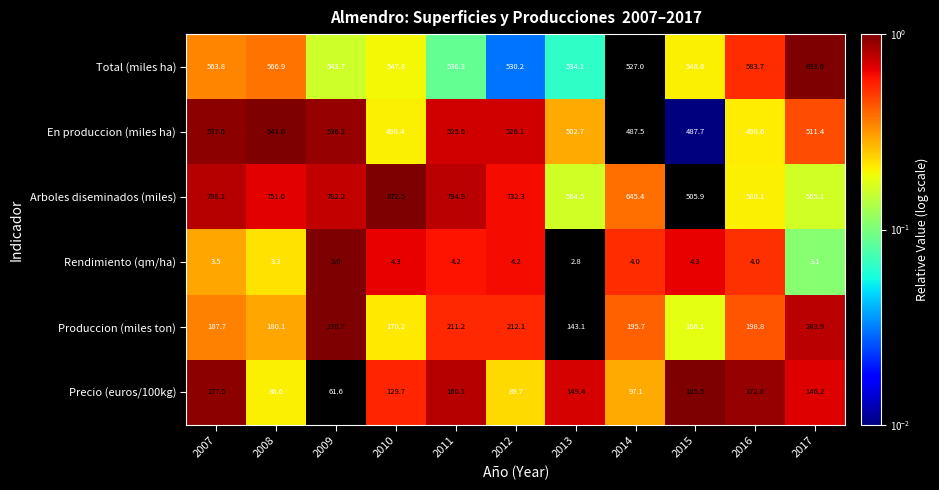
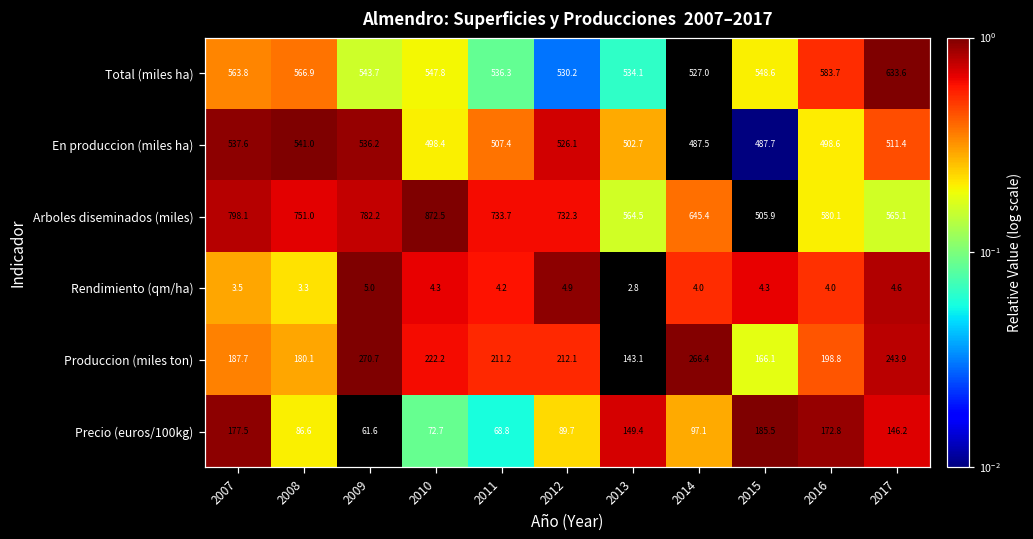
  {
    "Total (miles ha)": {
      "2007": 563.8,
      "2008": 566.9,
      "2009": 543.7,
      "2010": 547.8,
      "2011": 536.3,
      "2012": 530.2,
      "2013": 534.1,
      "2014": 527.0,
      "2015": 548.6,
      "2016": 583.7,
      "2017": 633.6
    },
    "En produccion (miles ha)": {
      "2007": 537.6,
      "2008": 541.0,
      "2009": 536.2,
      "2010": 498.4,
-     "2011": 525.6,
+     "2011": 507.4,
      "2012": 526.1,
      "2013": 502.7,
      "2014": 487.5,
      "2015": 487.7,
      "2016": 498.6,
      "2017": 511.4
    },
    "Arboles diseminados (miles)": {
      "2007": 798.1,
      "2008": 751.0,
      "2009": 782.2,
      "2010": 872.5,
-     "2011": 794.9,
+     "2011": 733.7,
      "2012": 732.3,
      "2013": 564.5,
      "2014": 645.4,
      "2015": 505.9,
      "2016": 580.1,
      "2017": 565.1
    },
    "Rendimiento (qm/ha)": {
      "2007": 3.5,
      "2008": 3.3,
      "2009": 5.0,
      "2010": 4.3,
      "2011": 4.2,
-     "2012": 4.2,
+     "2012": 4.9,
      "2013": 2.8,
      "2014": 4.0,
      "2015": 4.3,
      "2016": 4.0,
-     "2017": 3.1
+     "2017": 4.6
    },
    "Produccion (miles ton)": {
      "2007": 187.7,
      "2008": 180.1,
      "2009": 270.7,
-     "2010": 170.2,
+     "2010": 222.2,
      "2011": 211.2,
      "2012": 212.1,
      "2013": 143.1,
-     "2014": 195.7,
+     "2014": 266.4,
      "2015": 166.1,
      "2016": 198.8,
      "2017": 243.9
    },
    "Precio (euros/100kg)": {
      "2007": 177.5,
      "2008": 86.6,
      "2009": 61.6,
-     "2010": 129.7,
-     "2011": 160.1,
+     "2010": 72.7,
+     "2011": 68.8,
      "2012": 89.7,
      "2013": 149.4,
      "2014": 97.1,
      "2015": 185.5,
      "2016": 172.8,
      "2017": 146.2
    }
  }
